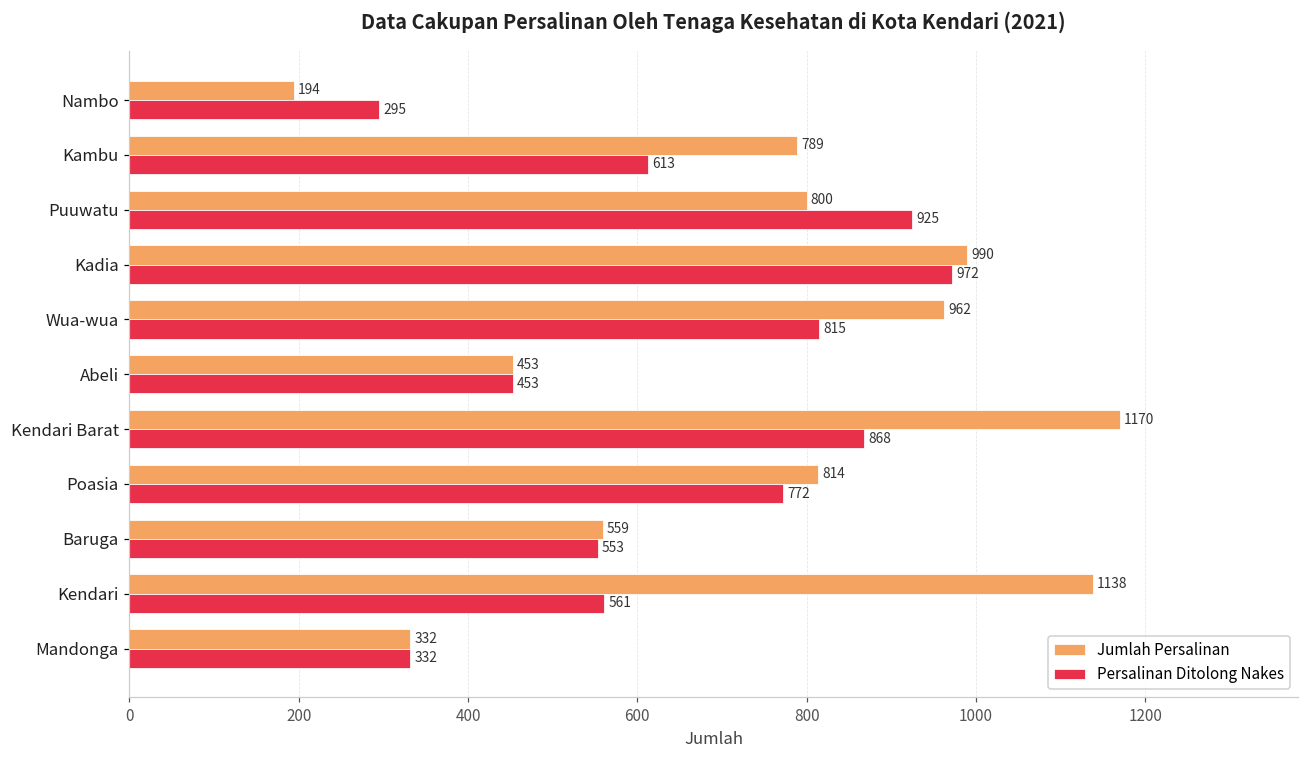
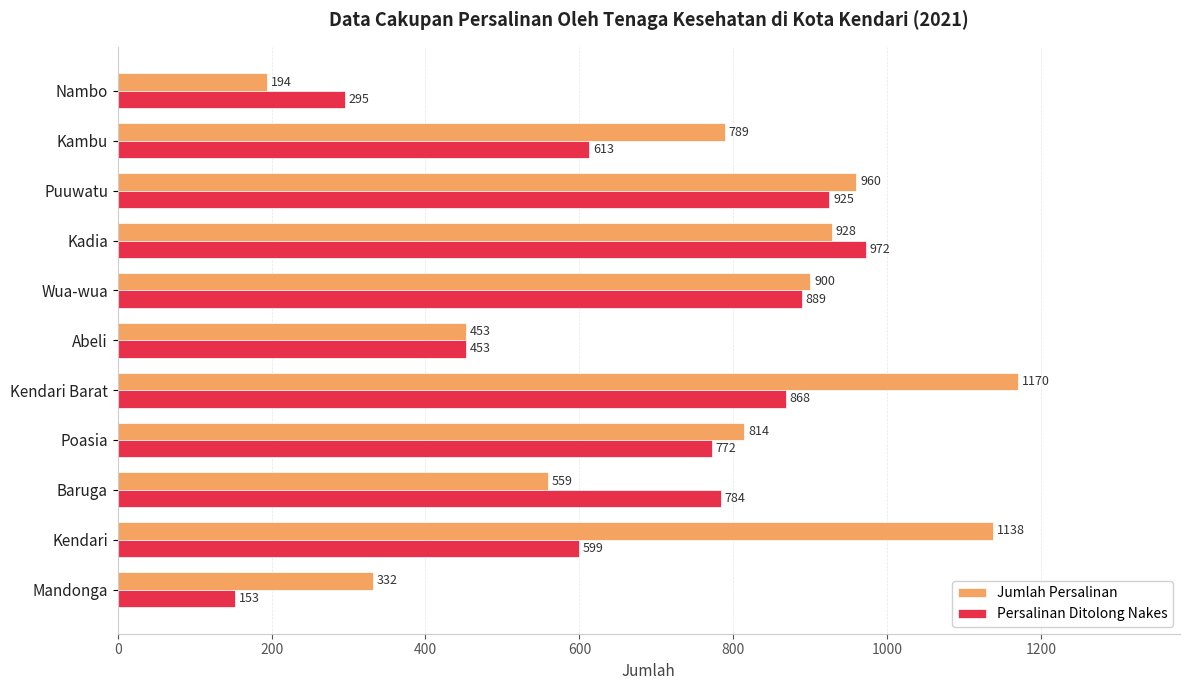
  {
    "Jumlah Persalinan": {
      "Nambo": 194,
      "Kambu": 789,
-     "Puuwatu": 800,
-     "Kadia": 990,
-     "Wua-wua": 962,
+     "Puuwatu": 960,
+     "Kadia": 928,
+     "Wua-wua": 900,
      "Abeli": 453,
      "Kendari Barat": 1170,
      "Poasia": 814,
      "Baruga": 559,
      "Kendari": 1138,
      "Mandonga": 332
    },
    "Persalinan Ditolong Nakes": {
      "Nambo": 295,
      "Kambu": 613,
      "Puuwatu": 925,
      "Kadia": 972,
-     "Wua-wua": 815,
+     "Wua-wua": 889,
      "Abeli": 453,
      "Kendari Barat": 868,
      "Poasia": 772,
-     "Baruga": 553,
-     "Kendari": 561,
-     "Mandonga": 332
+     "Baruga": 784,
+     "Kendari": 599,
+     "Mandonga": 153
    }
  }
